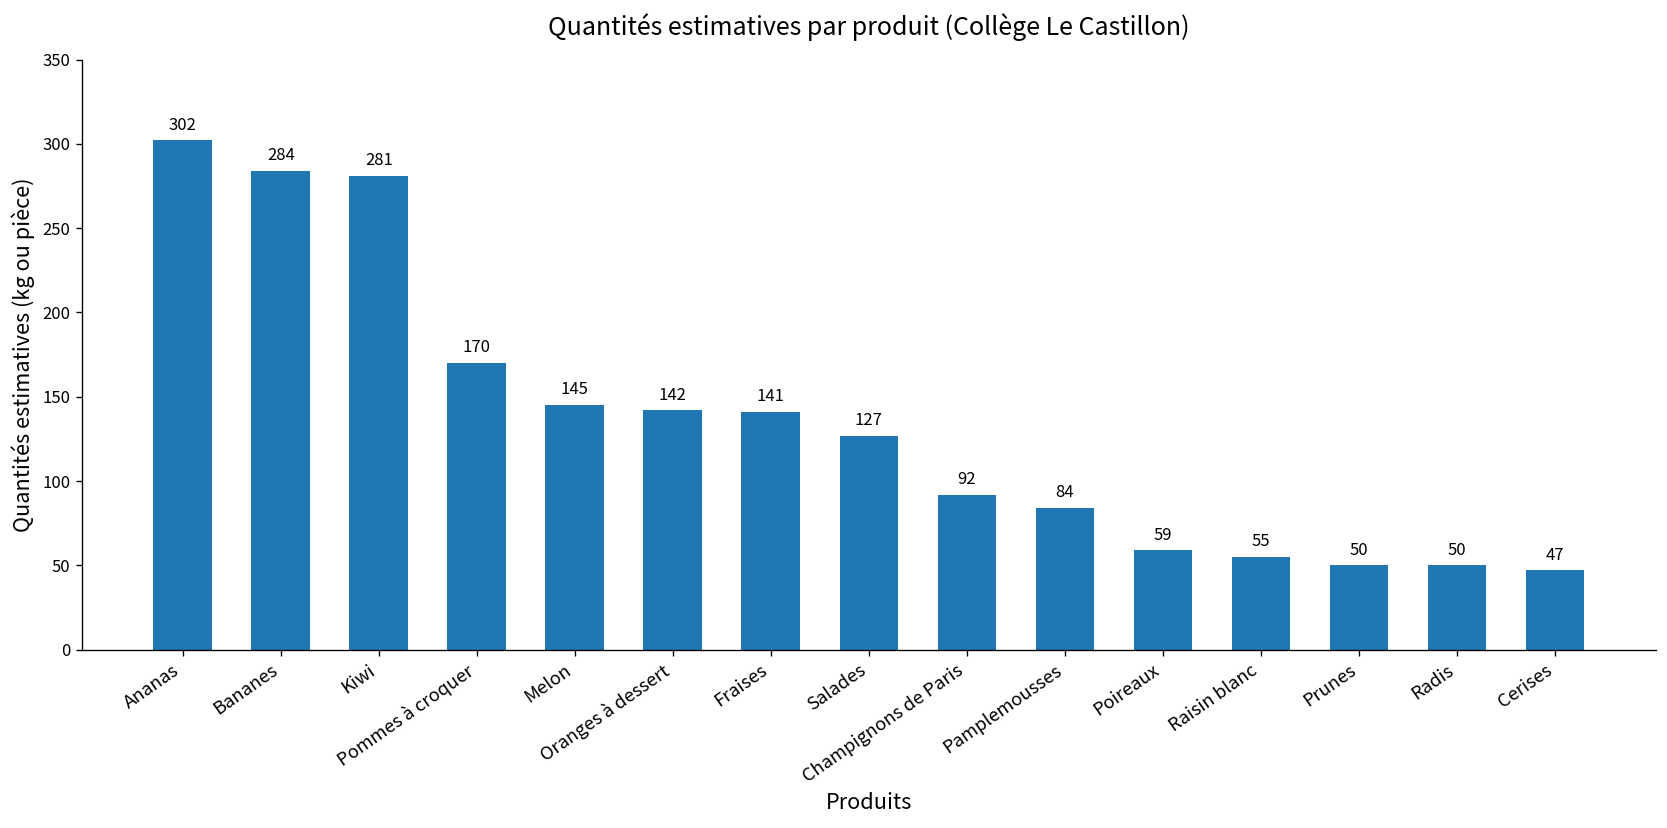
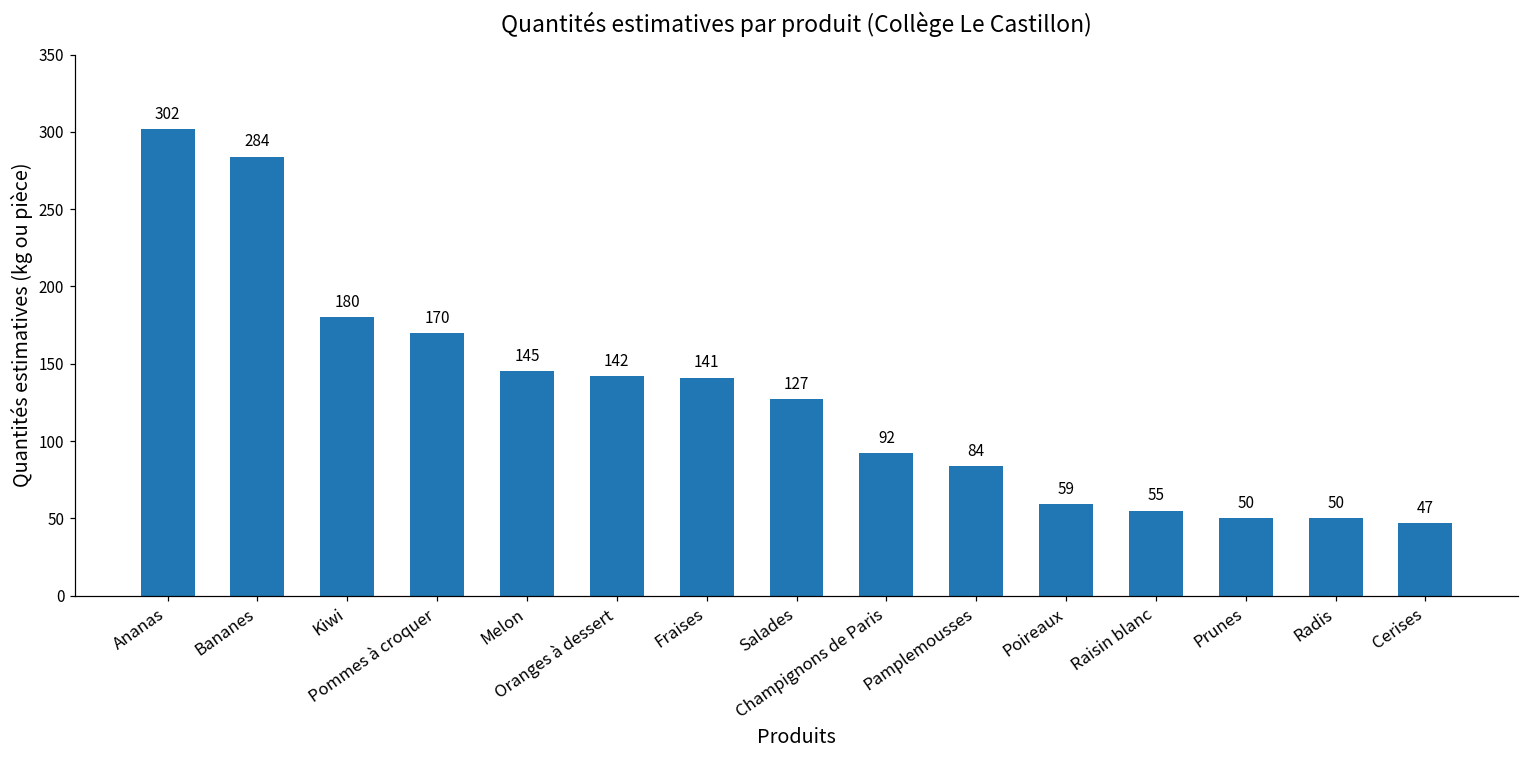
  {
    "Ananas": 302,
    "Bananes": 284,
-   "Kiwi": 281,
+   "Kiwi": 180,
    "Pommes à croquer": 170,
    "Melon": 145,
    "Oranges à dessert": 142,
    "Fraises": 141,
    "Salades": 127,
    "Champignons de Paris": 92,
    "Pamplemousses": 84,
    "Poireaux": 59,
    "Raisin blanc": 55,
    "Prunes": 50,
    "Radis": 50,
    "Cerises": 47
  }
